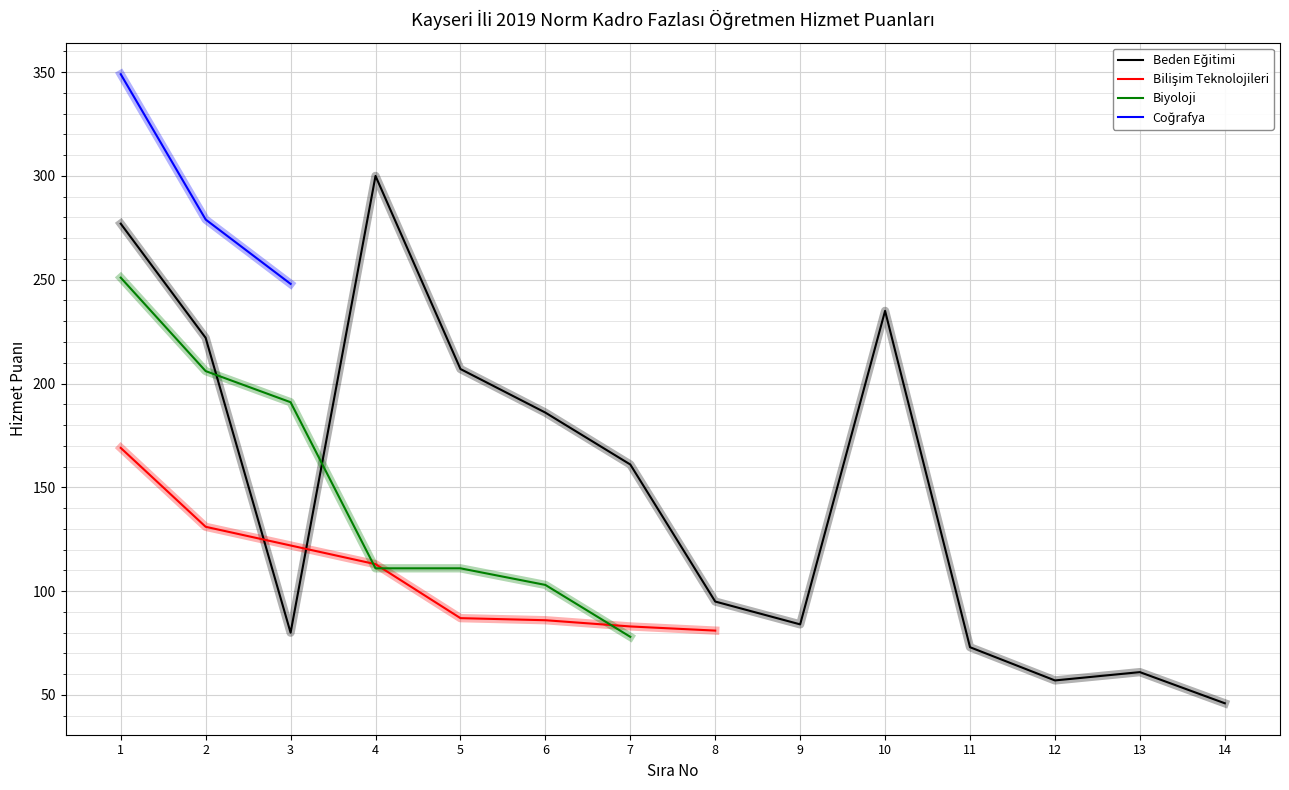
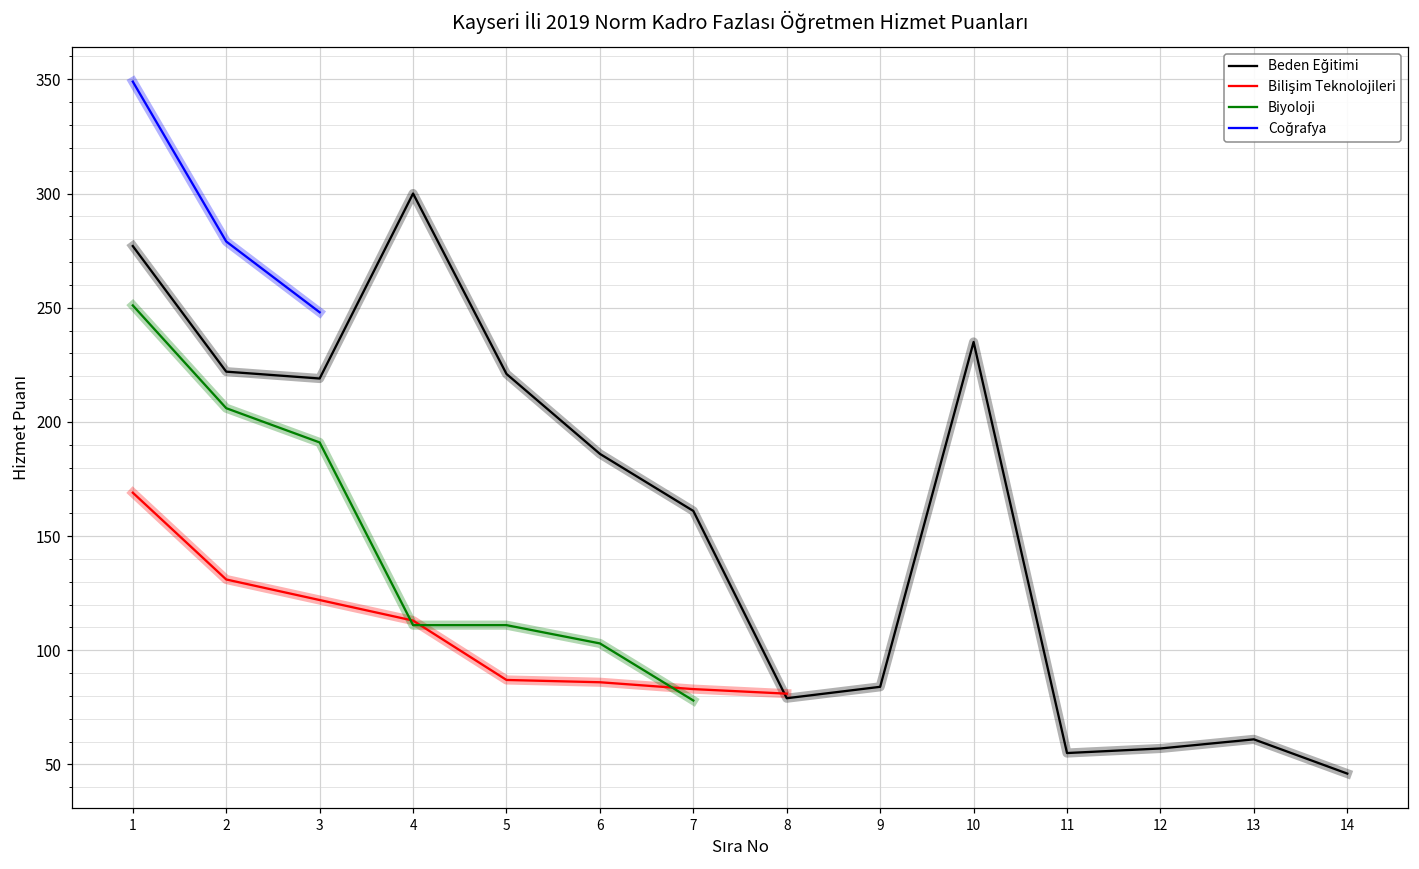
  {
    "Beden Eğitimi": {
      "1": 277,
      "2": 222,
-     "3": 80,
+     "3": 219,
      "4": 300,
-     "5": 207,
+     "5": 221,
      "6": 186,
      "7": 161,
-     "8": 95,
+     "8": 79,
      "9": 84,
      "10": 235,
-     "11": 73,
+     "11": 55,
      "12": 57,
      "13": 61,
      "14": 46
    },
    "Bilişim Teknolojileri": {
      "1": 169,
      "2": 131,
      "3": 122,
      "4": 113,
      "5": 87,
      "6": 86,
      "7": 83,
      "8": 81
    },
    "Biyoloji": {
      "1": 251,
      "2": 206,
      "3": 191,
      "4": 111,
      "5": 111,
      "6": 103,
      "7": 78
    },
    "Coğrafya": {
      "1": 349,
      "2": 279,
      "3": 248
    }
  }
